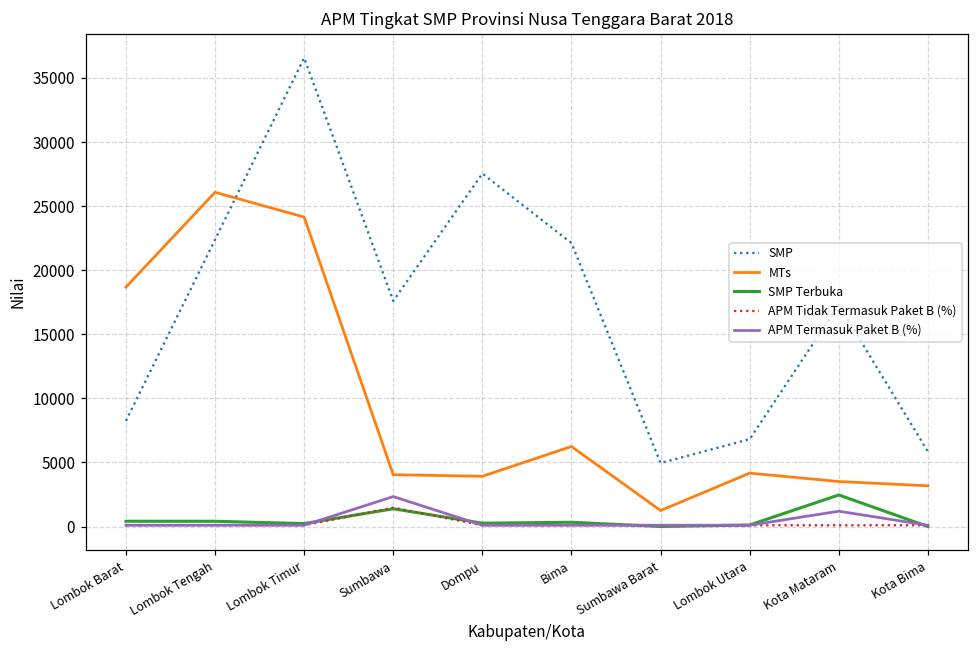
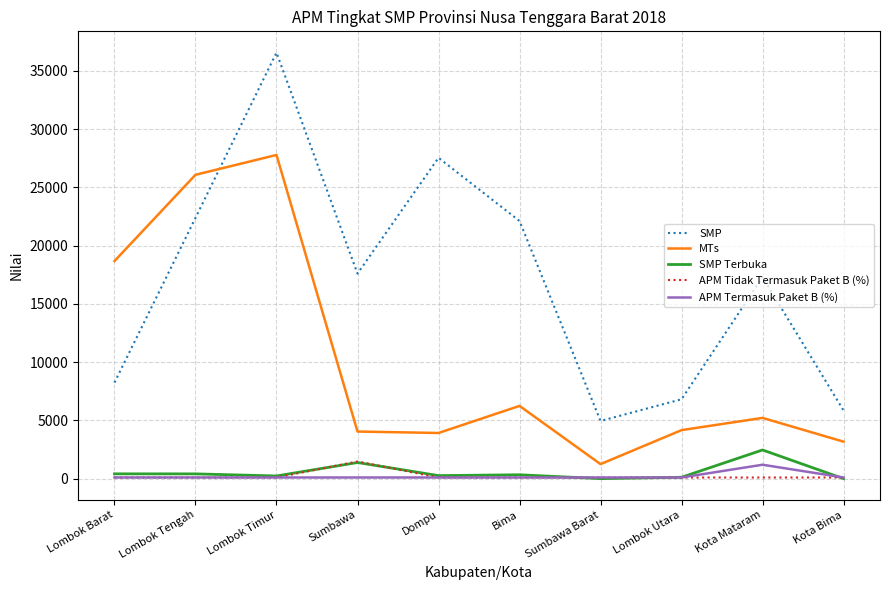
  {
    "SMP": {
      "Lombok Barat": 8200,
      "Lombok Tengah": 22400,
      "Lombok Timur": 36600,
      "Sumbawa": 17600,
      "Dompu": 27500,
      "Bima": 22100,
      "Sumbawa Barat": 5000,
      "Lombok Utara": 6800,
      "Kota Bima": 5800
    },
    "MTs": {
      "Lombok Barat": 18700,
      "Lombok Tengah": 26100,
-     "Lombok Timur": 24100,
+     "Lombok Timur": 27800,
      "Sumbawa": 4000,
      "Dompu": 3900,
      "Bima": 6200,
      "Sumbawa Barat": 1200,
      "Lombok Utara": 4200,
-     "Kota Mataram": 3500,
+     "Kota Mataram": 5200,
      "Kota Bima": 3200
    },
    "SMP Terbuka": {
      "Lombok Barat": 400,
      "Lombok Tengah": 400,
      "Bima": 300,
      "Kota Mataram": 2500
    },
    "APM Tidak Termasuk Paket B (%)": {
      "Kota Mataram": 100
    },
    "APM Termasuk Paket B (%)": {
-     "Sumbawa": 2300,
+     "Sumbawa": 100,
      "Kota Mataram": 1200
    }
  }
